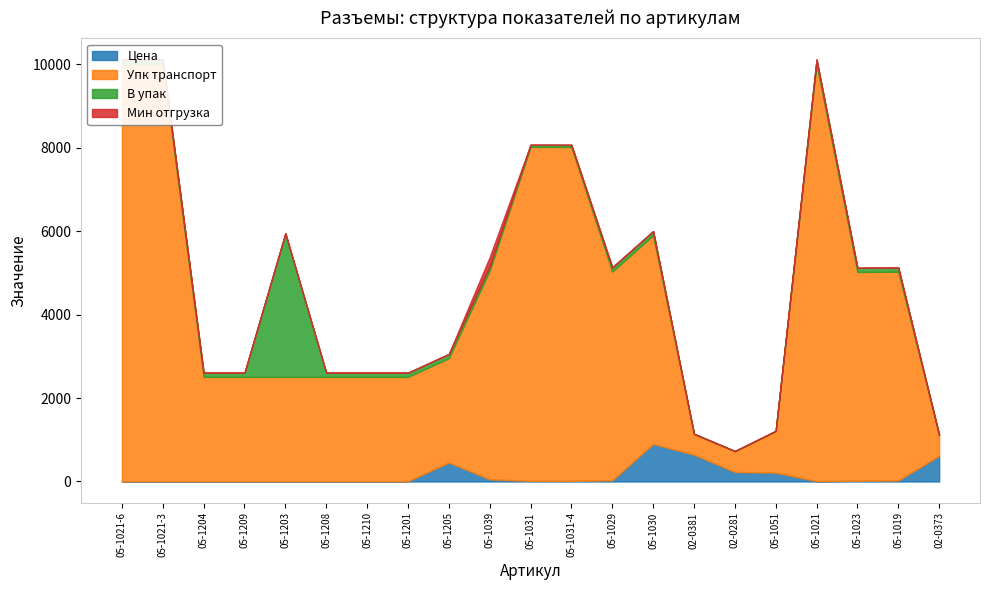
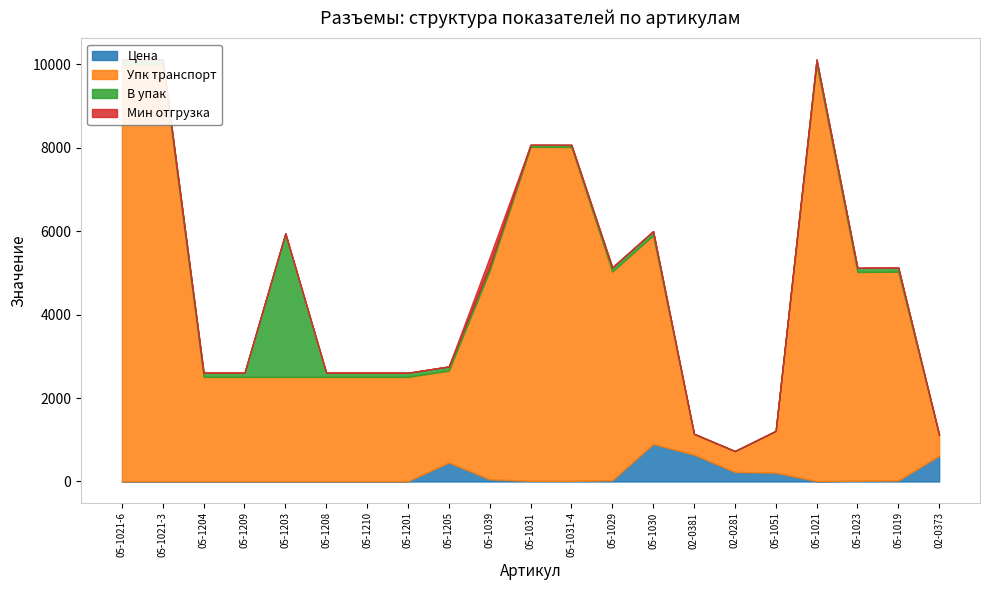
  {
    "Цена": {
      "05-1205": 500,
      "05-1030": 900,
      "02-0381": 600,
      "02-0281": 200,
      "05-1051": 200,
      "02-0373": 600
    },
    "Упк транспорт": {
      "05-1204": 2500,
      "05-1209": 2500,
      "05-1203": 2500,
      "05-1208": 2500,
      "05-1210": 2500,
      "05-1201": 2500,
-     "05-1205": 2500,
+     "05-1205": 2200,
      "05-1039": 5000,
      "05-1029": 5000,
      "05-1030": 5000,
      "05-1021": 10000,
      "05-1023": 5000,
      "05-1019": 5000
    },
    "В упак": {
      "05-1039": 100
    },
    "Мин отгрузка": {
      "05-1039": 200
    }
  }
